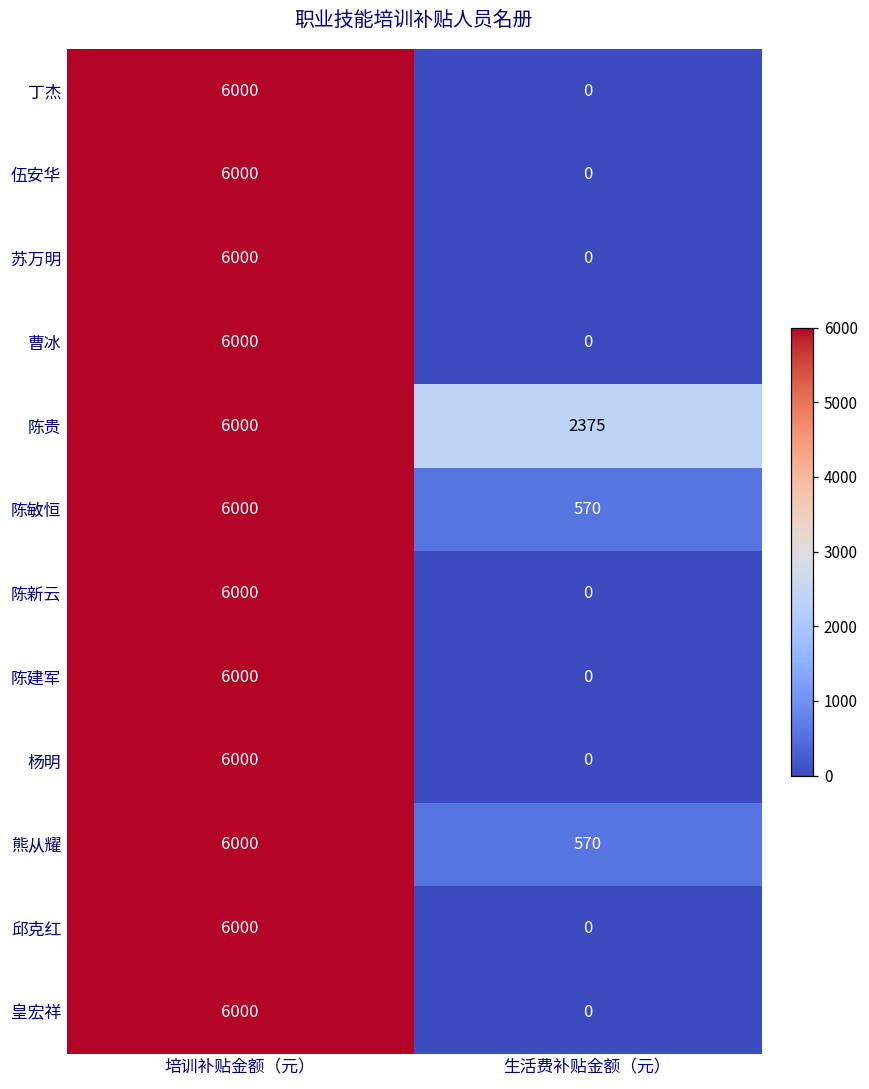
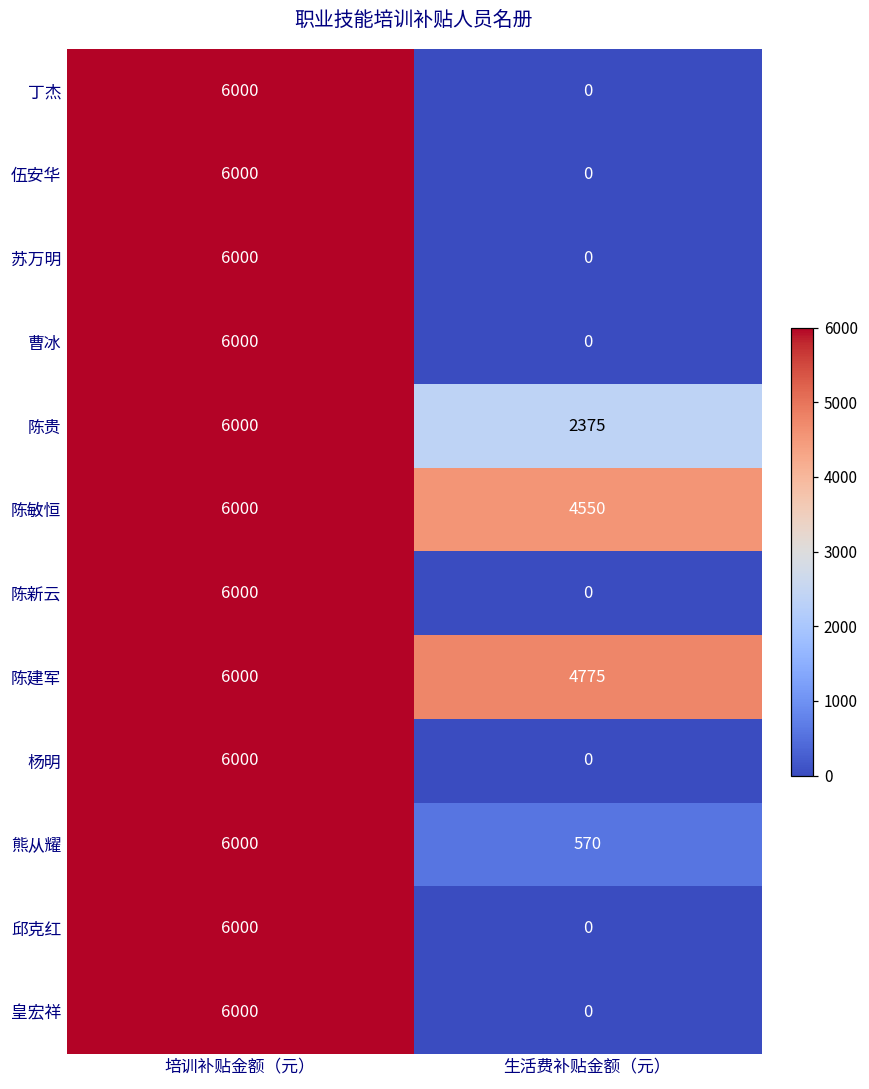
  {
    "丁杰": {
      "培训补贴金额（元）": 6000,
      "生活费补贴金额（元）": 0
    },
    "伍安华": {
      "培训补贴金额（元）": 6000,
      "生活费补贴金额（元）": 0
    },
    "苏万明": {
      "培训补贴金额（元）": 6000,
      "生活费补贴金额（元）": 0
    },
    "曹冰": {
      "培训补贴金额（元）": 6000,
      "生活费补贴金额（元）": 0
    },
    "陈贵": {
      "培训补贴金额（元）": 6000,
      "生活费补贴金额（元）": 2375
    },
    "陈敏恒": {
      "培训补贴金额（元）": 6000,
-     "生活费补贴金额（元）": 570
+     "生活费补贴金额（元）": 4550
    },
    "陈新云": {
      "培训补贴金额（元）": 6000,
      "生活费补贴金额（元）": 0
    },
    "陈建军": {
      "培训补贴金额（元）": 6000,
-     "生活费补贴金额（元）": 0
+     "生活费补贴金额（元）": 4775
    },
    "杨明": {
      "培训补贴金额（元）": 6000,
      "生活费补贴金额（元）": 0
    },
    "熊从耀": {
      "培训补贴金额（元）": 6000,
      "生活费补贴金额（元）": 570
    },
    "邱克红": {
      "培训补贴金额（元）": 6000,
      "生活费补贴金额（元）": 0
    },
    "皇宏祥": {
      "培训补贴金额（元）": 6000,
      "生活费补贴金额（元）": 0
    }
  }
